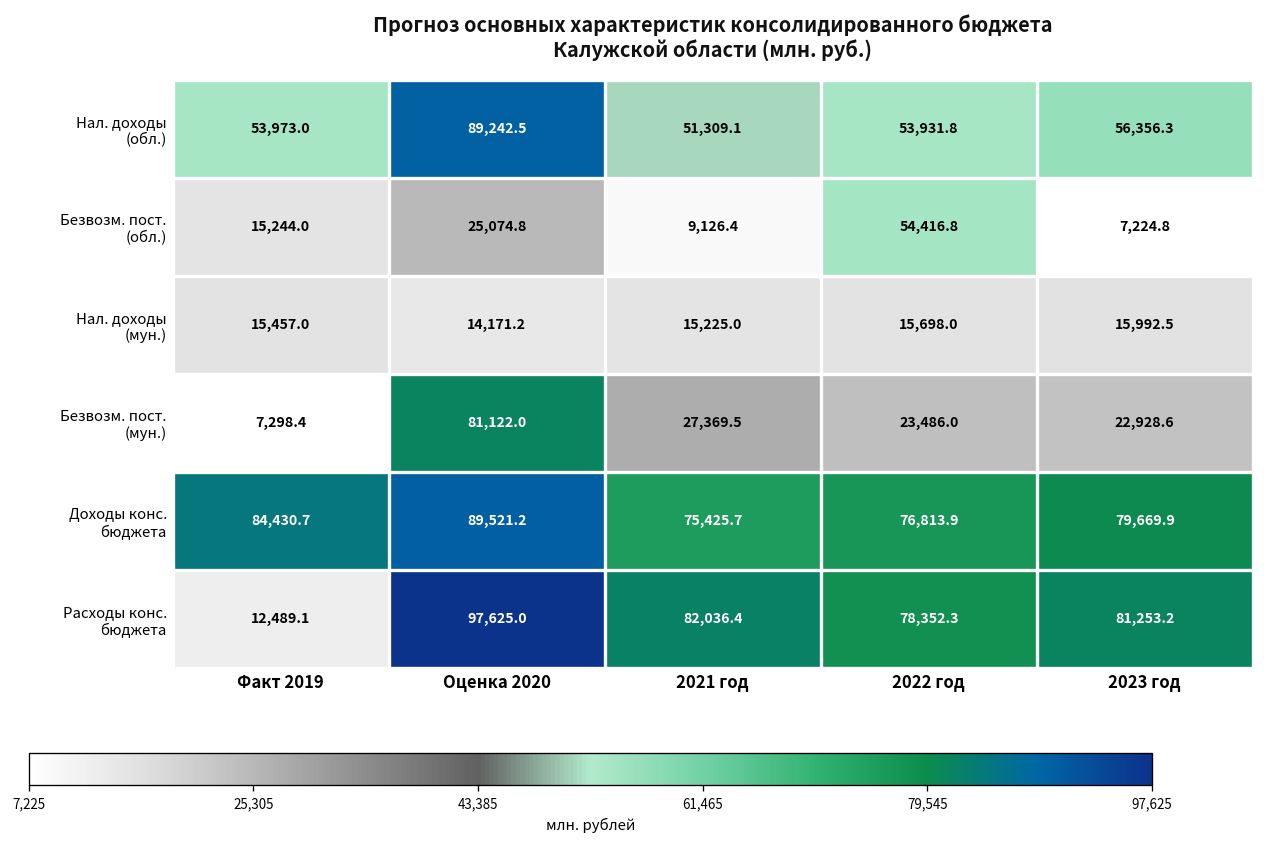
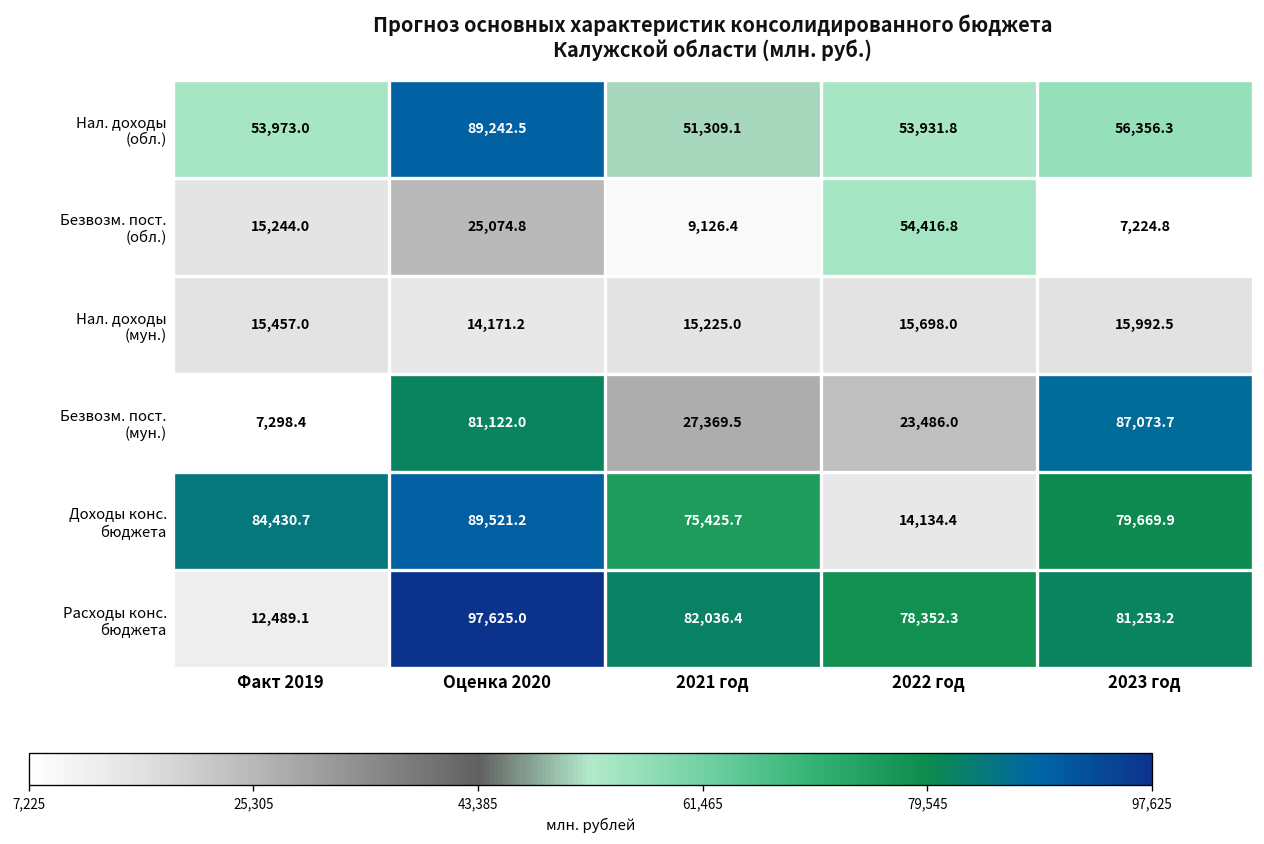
  {
    "Нал. доходы (обл.)": {
      "Факт 2019": "53,973.0",
      "Оценка 2020": "89,242.5",
      "2021 год": "51,309.1",
      "2022 год": "53,931.8",
      "2023 год": "56,356.3"
    },
    "Безвозм. пост. (обл.)": {
      "Факт 2019": "15,244.0",
      "Оценка 2020": "25,074.8",
      "2021 год": "9,126.4",
      "2022 год": "54,416.8",
      "2023 год": "7,224.8"
    },
    "Нал. доходы (мун.)": {
      "Факт 2019": "15,457.0",
      "Оценка 2020": "14,171.2",
      "2021 год": "15,225.0",
      "2022 год": "15,698.0",
      "2023 год": "15,992.5"
    },
    "Безвозм. пост. (мун.)": {
      "Факт 2019": "7,298.4",
      "Оценка 2020": "81,122.0",
      "2021 год": "27,369.5",
      "2022 год": "23,486.0",
-     "2023 год": "22,928.6"
+     "2023 год": "87,073.7"
    },
    "Доходы конс. бюджета": {
      "Факт 2019": "84,430.7",
      "Оценка 2020": "89,521.2",
      "2021 год": "75,425.7",
-     "2022 год": "76,813.9",
+     "2022 год": "14,134.4",
      "2023 год": "79,669.9"
    },
    "Расходы конс. бюджета": {
      "Факт 2019": "12,489.1",
      "Оценка 2020": "97,625.0",
      "2021 год": "82,036.4",
      "2022 год": "78,352.3",
      "2023 год": "81,253.2"
    }
  }
